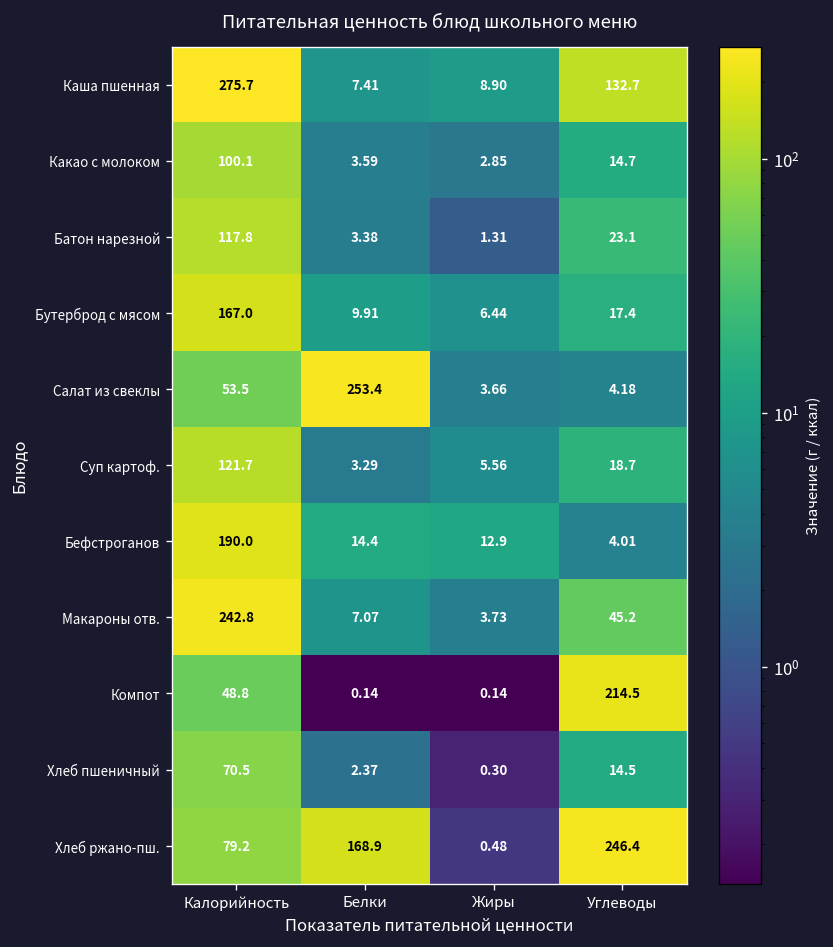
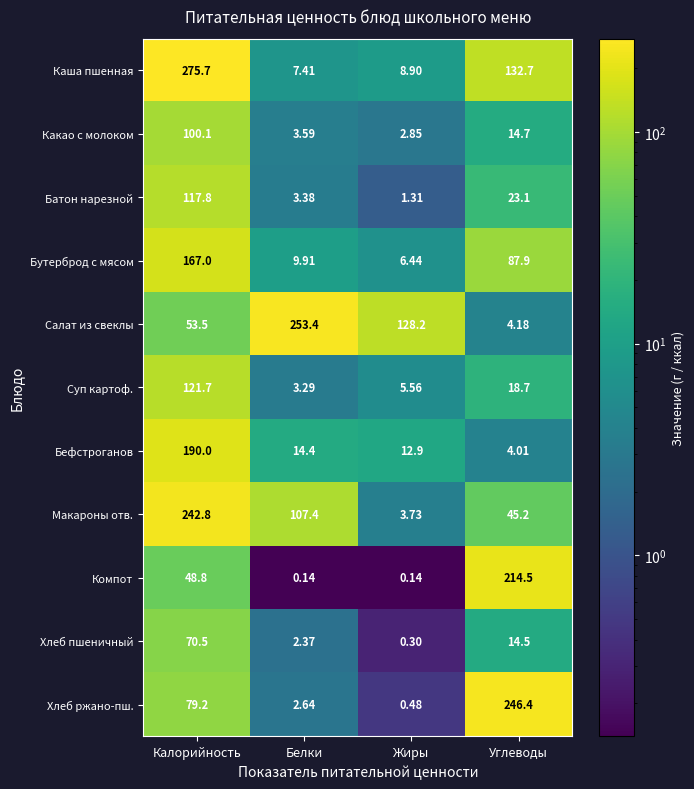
  {
    "Каша пшенная": {
      "Калорийность": 275.7,
      "Белки": 7.41,
      "Жиры": 8.90,
      "Углеводы": 132.7
    },
    "Какао с молоком": {
      "Калорийность": 100.1,
      "Белки": 3.59,
      "Жиры": 2.85,
      "Углеводы": 14.7
    },
    "Батон нарезной": {
      "Калорийность": 117.8,
      "Белки": 3.38,
      "Жиры": 1.31,
      "Углеводы": 23.1
    },
    "Бутерброд с мясом": {
      "Калорийность": 167.0,
      "Белки": 9.91,
      "Жиры": 6.44,
-     "Углеводы": 17.4
+     "Углеводы": 87.9
    },
    "Салат из свеклы": {
      "Калорийность": 53.5,
      "Белки": 253.4,
-     "Жиры": 3.66,
+     "Жиры": 128.2,
      "Углеводы": 4.18
    },
    "Суп картоф.": {
      "Калорийность": 121.7,
      "Белки": 3.29,
      "Жиры": 5.56,
      "Углеводы": 18.7
    },
    "Бефстроганов": {
      "Калорийность": 190.0,
      "Белки": 14.4,
      "Жиры": 12.9,
      "Углеводы": 4.01
    },
    "Макароны отв.": {
      "Калорийность": 242.8,
-     "Белки": 7.07,
+     "Белки": 107.4,
      "Жиры": 3.73,
      "Углеводы": 45.2
    },
    "Компот": {
      "Калорийность": 48.8,
      "Белки": 0.14,
      "Жиры": 0.14,
      "Углеводы": 214.5
    },
    "Хлеб пшеничный": {
      "Калорийность": 70.5,
      "Белки": 2.37,
      "Жиры": 0.30,
      "Углеводы": 14.5
    },
    "Хлеб ржано-пш.": {
      "Калорийность": 79.2,
-     "Белки": 168.9,
+     "Белки": 2.64,
      "Жиры": 0.48,
      "Углеводы": 246.4
    }
  }
